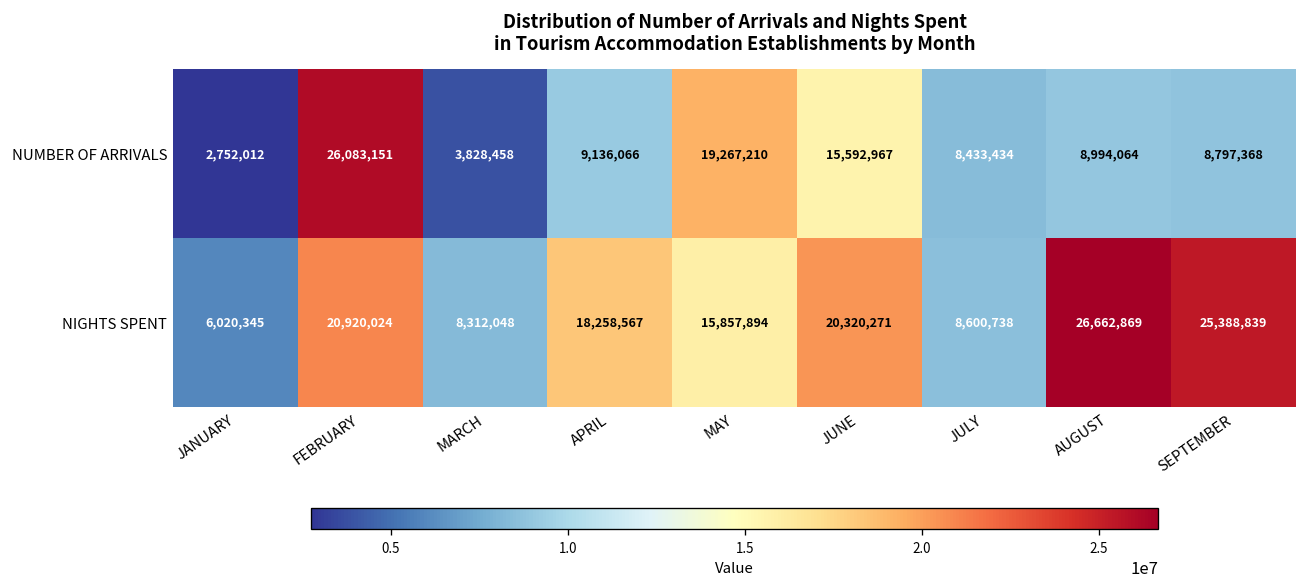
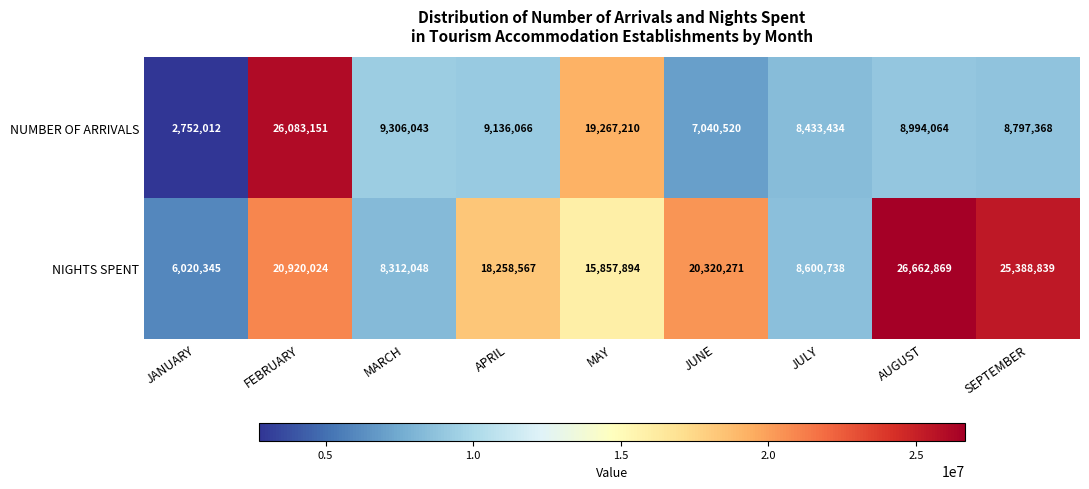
  {
    "NUMBER OF ARRIVALS": {
      "JANUARY": "2,752,012",
      "FEBRUARY": "26,083,151",
-     "MARCH": "3,828,458",
+     "MARCH": "9,306,043",
      "APRIL": "9,136,066",
      "MAY": "19,267,210",
-     "JUNE": "15,592,967",
+     "JUNE": "7,040,520",
      "JULY": "8,433,434",
      "AUGUST": "8,994,064",
      "SEPTEMBER": "8,797,368"
    },
    "NIGHTS SPENT": {
      "JANUARY": "6,020,345",
      "FEBRUARY": "20,920,024",
      "MARCH": "8,312,048",
      "APRIL": "18,258,567",
      "MAY": "15,857,894",
      "JUNE": "20,320,271",
      "JULY": "8,600,738",
      "AUGUST": "26,662,869",
      "SEPTEMBER": "25,388,839"
    }
  }
